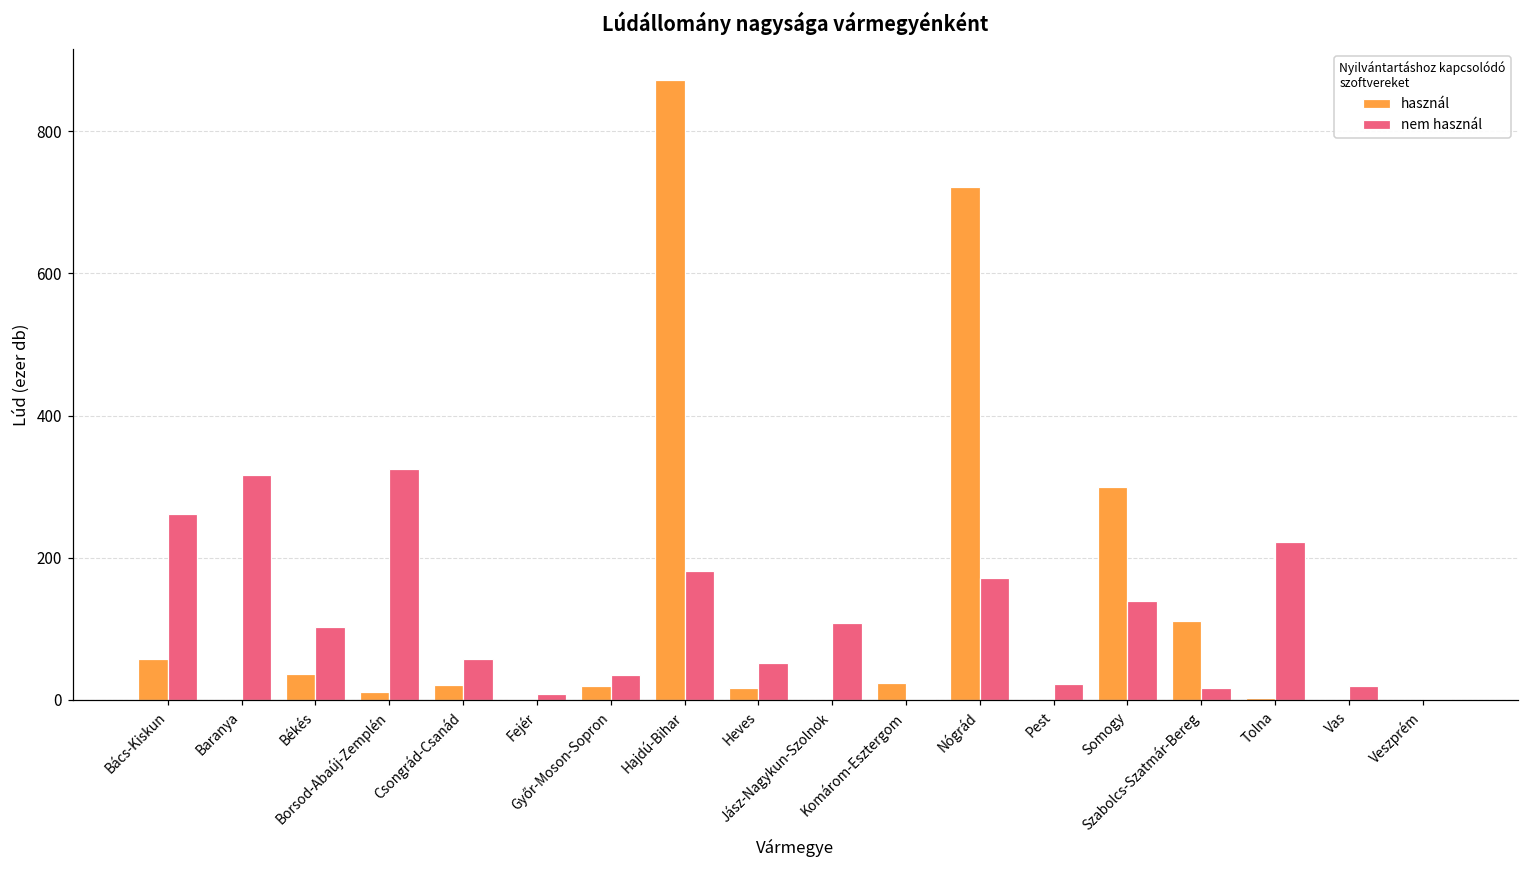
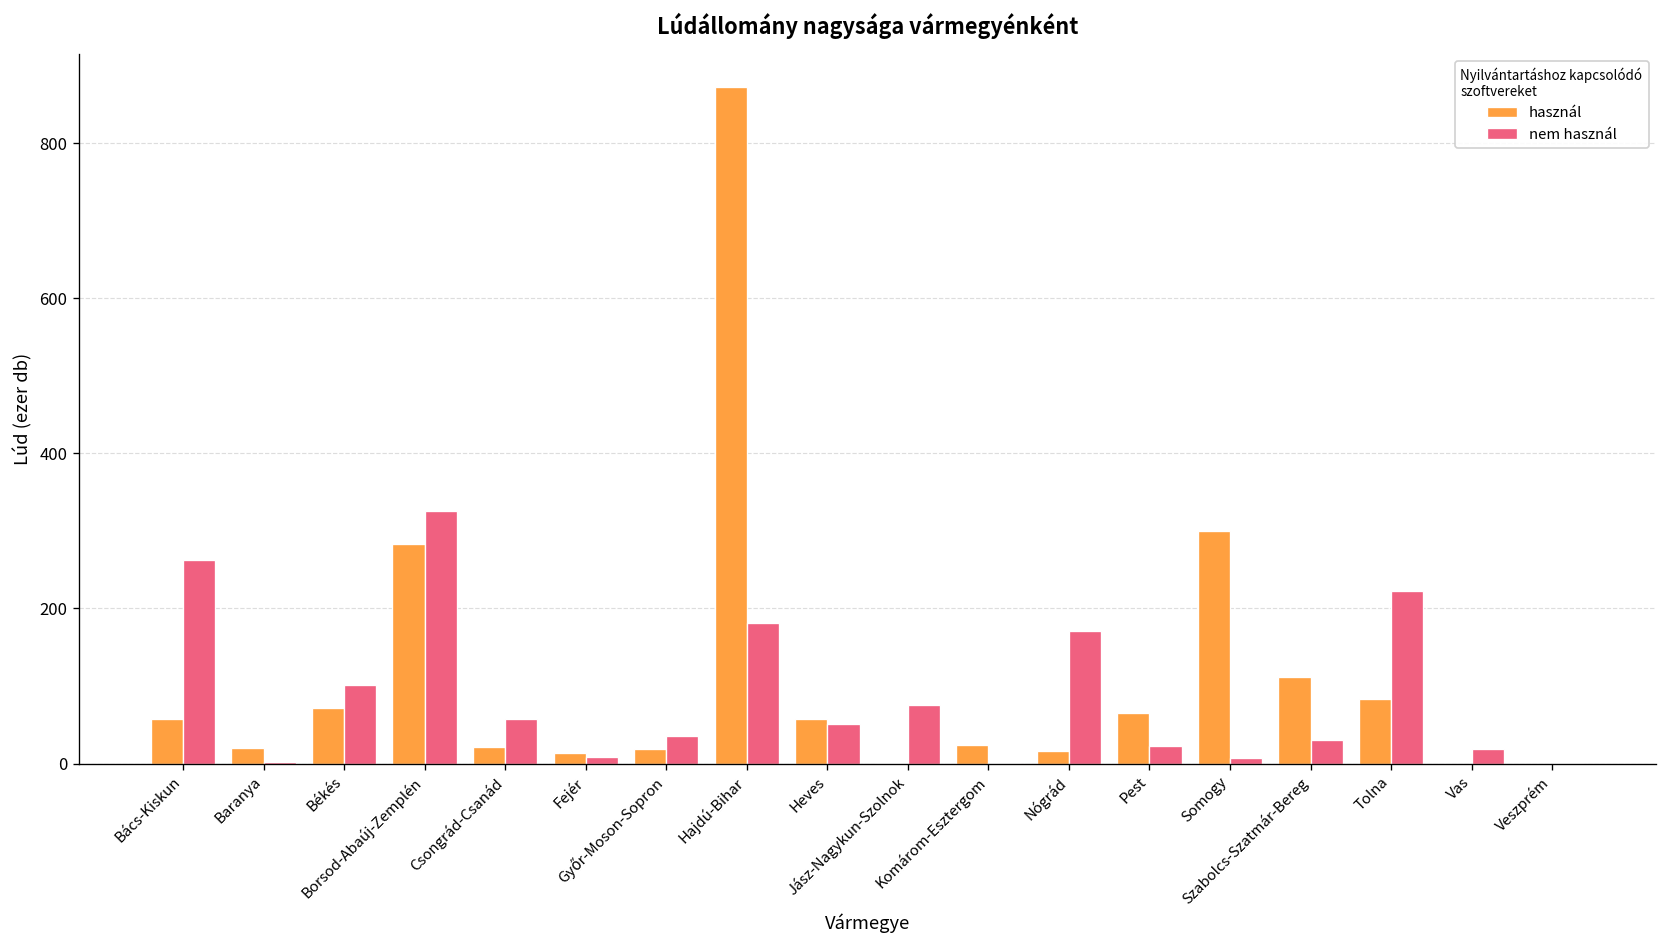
  {
    "használ": {
      "Bács-Kiskun": 60,
-     "Baranya": 0,
-     "Békés": 40,
-     "Borsod-Abaúj-Zemplén": 10,
+     "Baranya": 20,
+     "Békés": 70,
+     "Borsod-Abaúj-Zemplén": 280,
      "Csongrád-Csanád": 20,
-     "Fejér": 0,
+     "Fejér": 10,
      "Győr-Moson-Sopron": 20,
      "Hajdú-Bihar": 870,
-     "Heves": 20,
+     "Heves": 60,
      "Komárom-Esztergom": 20,
-     "Nógrád": 720,
-     "Pest": 0,
+     "Nógrád": 20,
+     "Pest": 70,
      "Somogy": 300,
      "Szabolcs-Szatmár-Bereg": 110,
-     "Tolna": 0,
+     "Tolna": 80,
      "Vas": 0,
      "Veszprém": 0
    },
    "nem használ": {
      "Bács-Kiskun": 260,
-     "Baranya": 320,
+     "Baranya": 0,
      "Békés": 100,
      "Borsod-Abaúj-Zemplén": 330,
      "Csongrád-Csanád": 60,
      "Fejér": 10,
      "Győr-Moson-Sopron": 40,
      "Hajdú-Bihar": 180,
      "Heves": 50,
-     "Jász-Nagykun-Szolnok": 110,
+     "Jász-Nagykun-Szolnok": 80,
      "Nógrád": 170,
      "Pest": 20,
-     "Somogy": 140,
-     "Szabolcs-Szatmár-Bereg": 20,
+     "Somogy": 10,
+     "Szabolcs-Szatmár-Bereg": 30,
      "Tolna": 220,
      "Vas": 20
    }
  }
